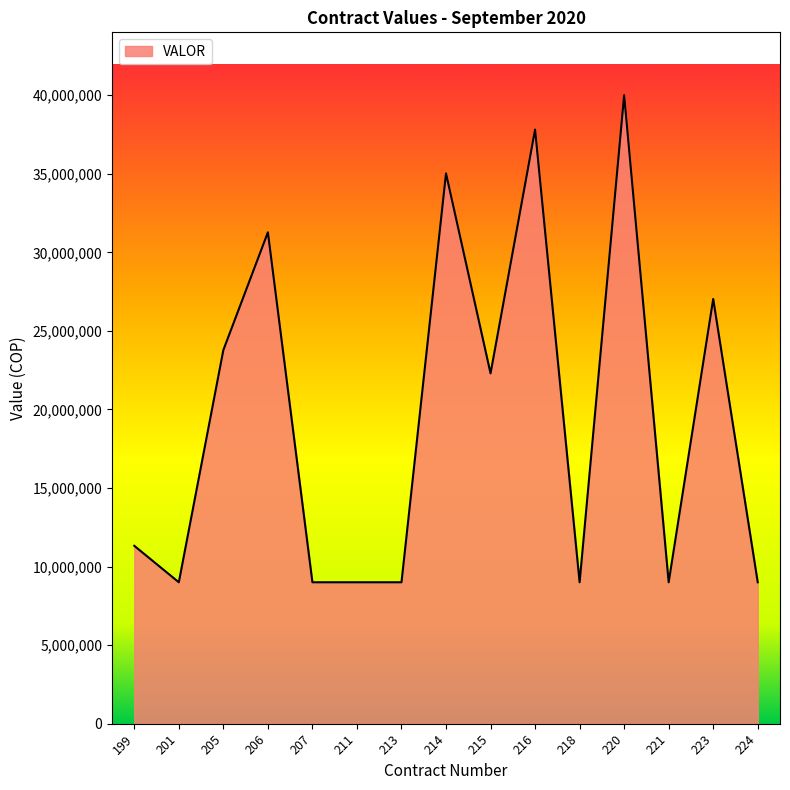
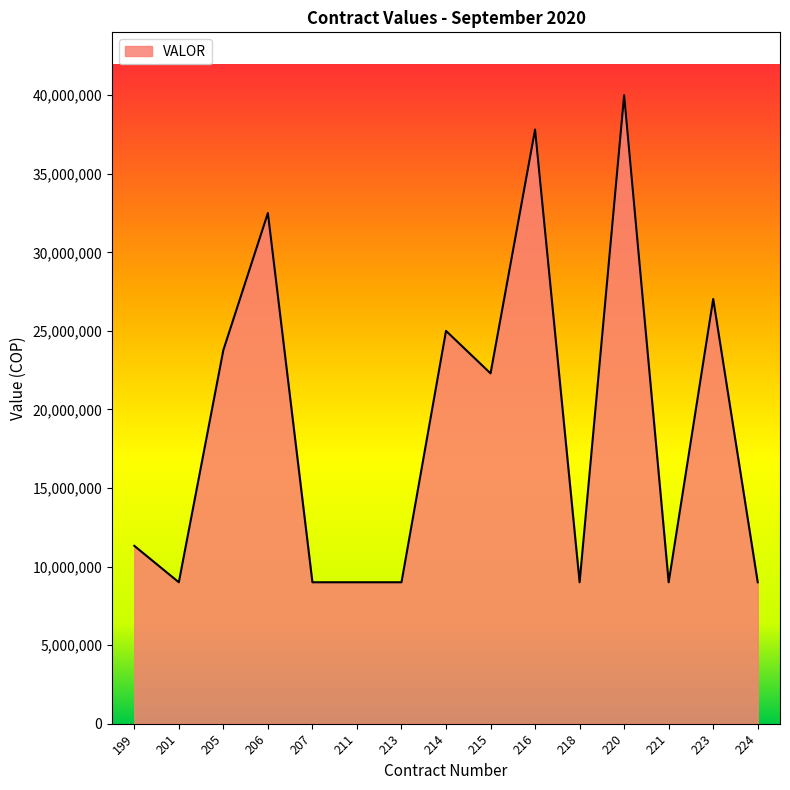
  {
    "199": "11,300,000",
    "201": "9,000,000",
    "205": "23,800,000",
-   "206": "31,300,000",
+   "206": "32,500,000",
    "207": "9,000,000",
    "211": "9,000,000",
    "213": "9,000,000",
-   "214": "35,000,000",
+   "214": "25,000,000",
    "215": "22,300,000",
    "216": "37,800,000",
    "218": "9,000,000",
    "220": "40,000,000",
    "221": "9,000,000",
    "223": "27,000,000",
    "224": "9,000,000"
  }
